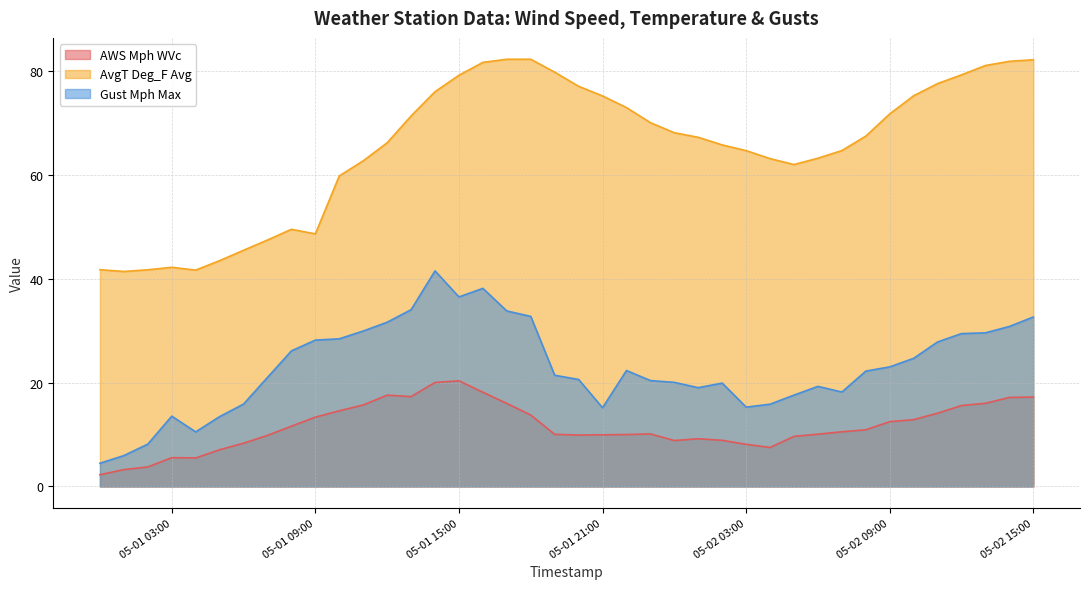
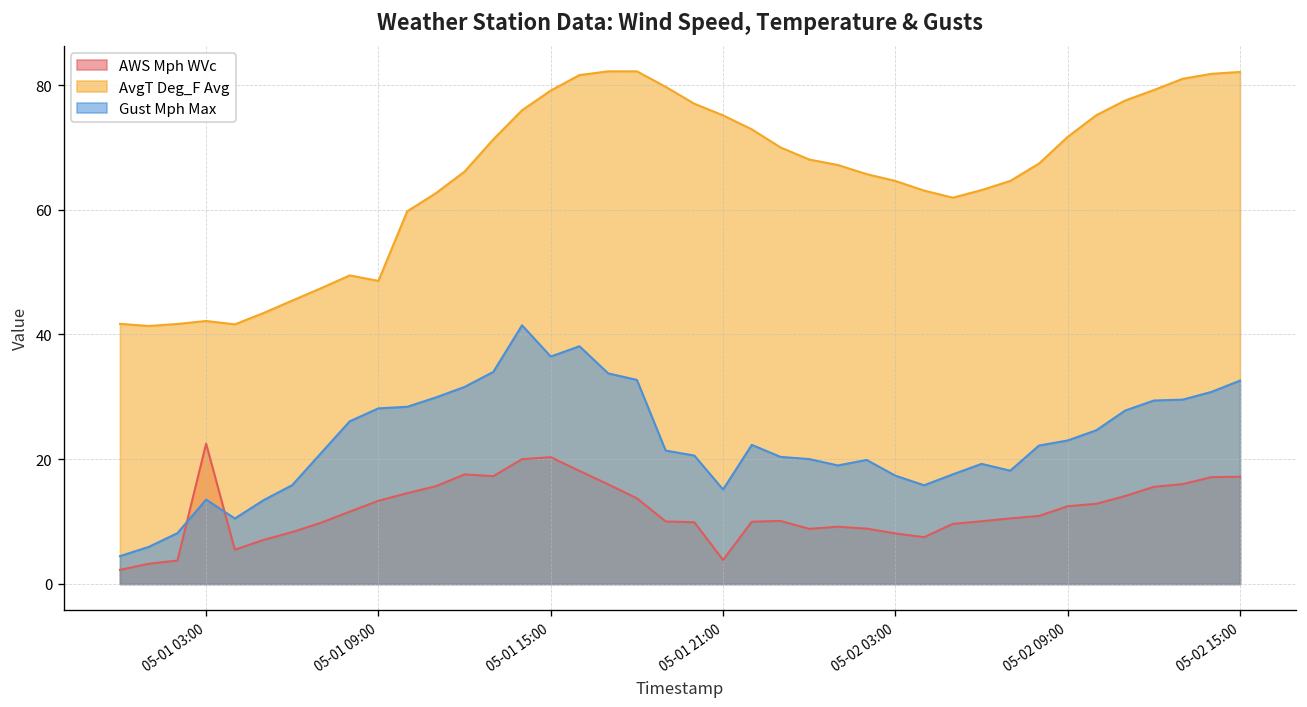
  {
    "AWS Mph WVc": {
-     "05-01 03:00": 6,
+     "05-01 03:00": 23,
      "05-01 09:00": 13,
      "05-01 15:00": 20,
-     "05-01 21:00": 10,
+     "05-01 21:00": 4,
      "05-02 03:00": 8,
      "05-02 09:00": 12,
      "05-02 15:00": 17
    },
    "AvgT Deg_F Avg": {
      "05-01 03:00": 42,
      "05-01 09:00": 49,
      "05-01 15:00": 79,
      "05-01 21:00": 75,
      "05-02 03:00": 65,
      "05-02 09:00": 72,
      "05-02 15:00": 82
    },
    "Gust Mph Max": {
      "05-01 03:00": 14,
      "05-01 09:00": 28,
      "05-01 15:00": 36,
      "05-01 21:00": 15,
-     "05-02 03:00": 15,
+     "05-02 03:00": 17,
      "05-02 09:00": 23,
      "05-02 15:00": 33
    }
  }
